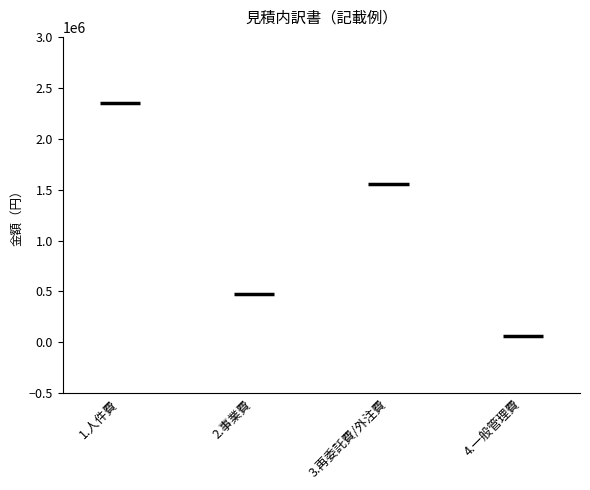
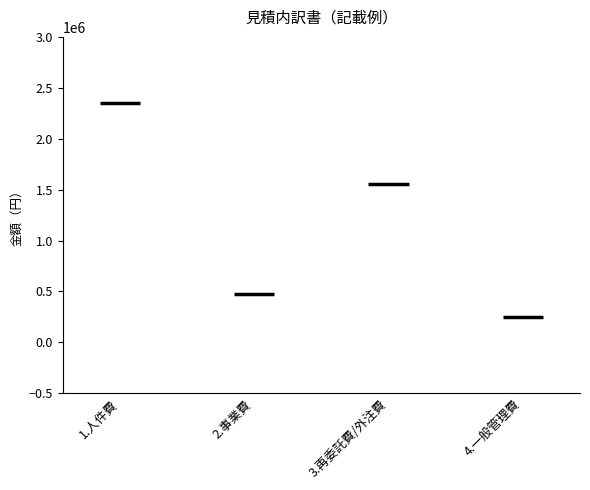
  {
    "1.人件費": 2350000,
    "2.事業費": 480000,
    "3.再委託費/外注費": 1560000,
-   "4.一般管理費": 60000
+   "4.一般管理費": 250000
  }
